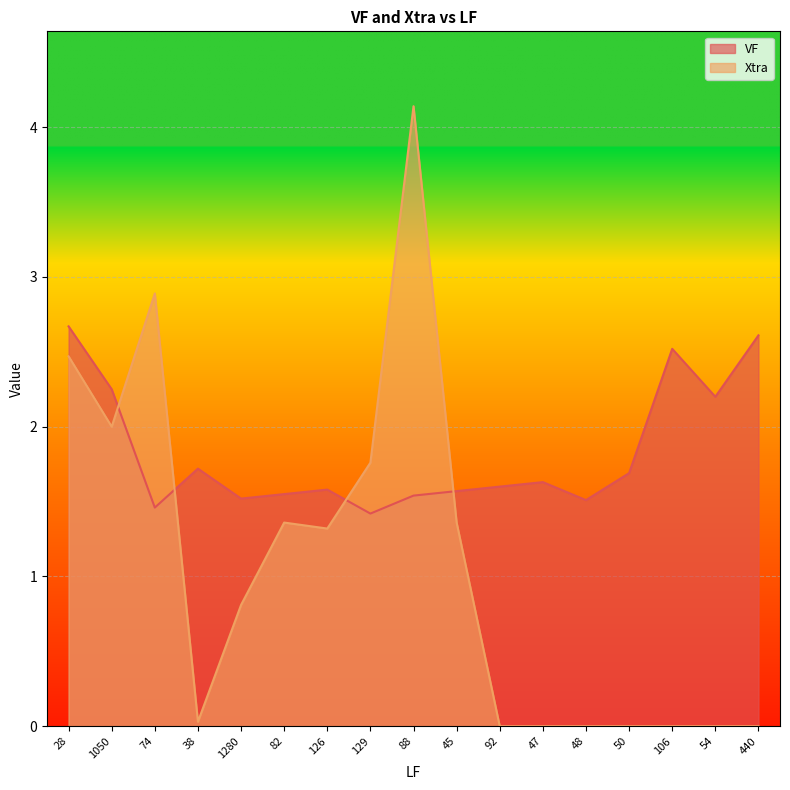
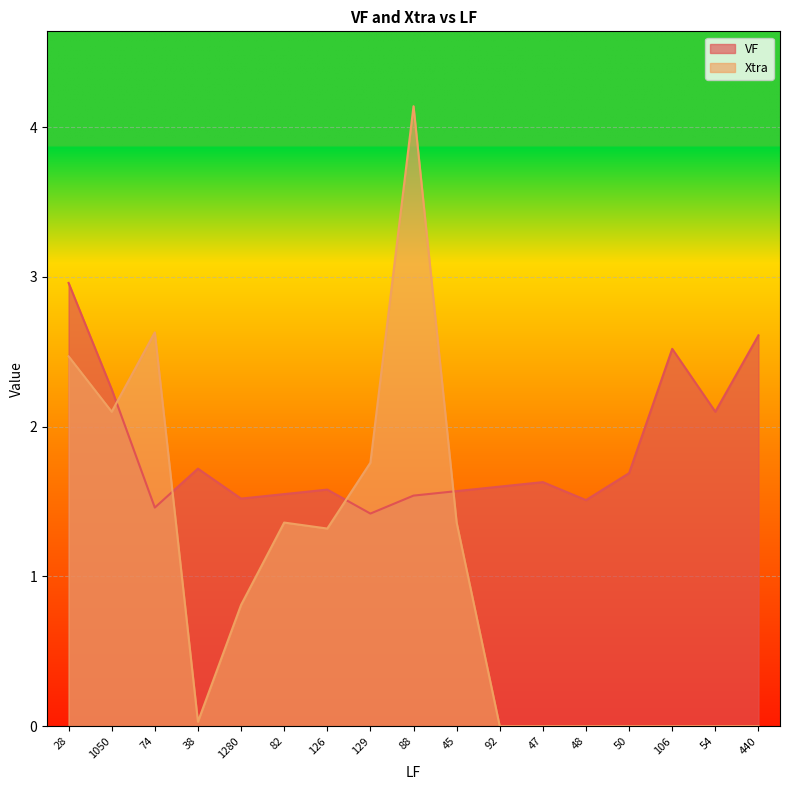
  {
    "VF": {
-     "28": 2.67,
+     "28": 2.96,
      "1050": 2.25,
      "74": 1.46,
      "38": 1.72,
      "1280": 1.52,
      "82": 1.55,
      "126": 1.58,
      "129": 1.42,
      "88": 1.54,
      "45": 1.57,
      "92": 1.60,
      "47": 1.63,
      "48": 1.51,
      "50": 1.69,
      "106": 2.52,
-     "54": 2.2,
+     "54": 2.1,
      "440": 2.61
    },
    "Xtra": {
      "28": 2.47,
-     "1050": 2.0,
-     "74": 2.89,
+     "1050": 2.1,
+     "74": 2.63,
      "38": 0.03,
      "1280": 0.81,
      "82": 1.36,
      "126": 1.32,
      "129": 1.76,
      "88": 4.14,
      "45": 1.36,
      "92": 0.00,
      "47": 0.00,
      "48": 0.00,
      "50": 0.00,
      "106": 0.00,
      "54": 0.00,
      "440": 0.00
    }
  }
